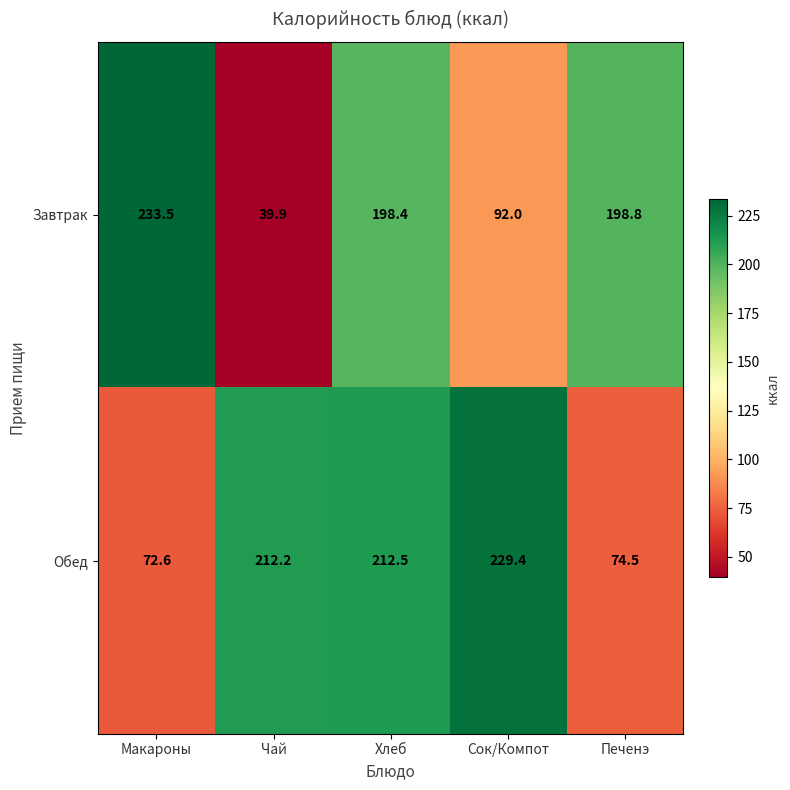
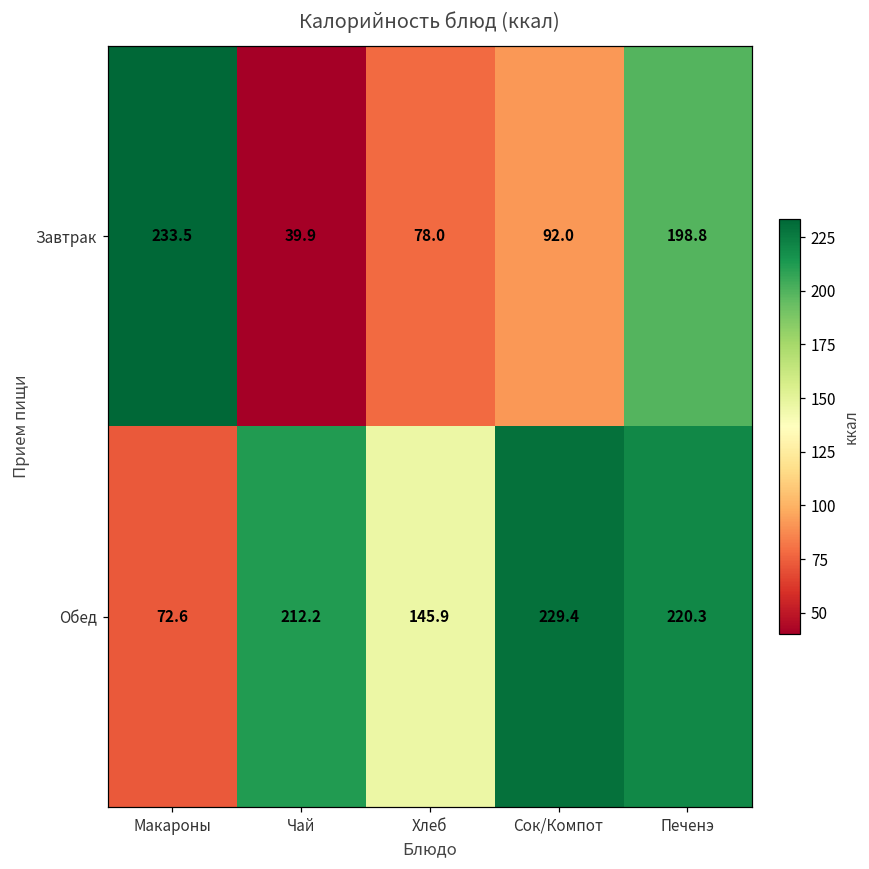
  {
    "Завтрак": {
      "Макароны": 233.5,
      "Чай": 39.9,
-     "Хлеб": 198.4,
+     "Хлеб": 78.0,
      "Сок/Компот": 92.0,
      "Печенэ": 198.8
    },
    "Обед": {
      "Макароны": 72.6,
      "Чай": 212.2,
-     "Хлеб": 212.5,
+     "Хлеб": 145.9,
      "Сок/Компот": 229.4,
-     "Печенэ": 74.5
+     "Печенэ": 220.3
    }
  }
